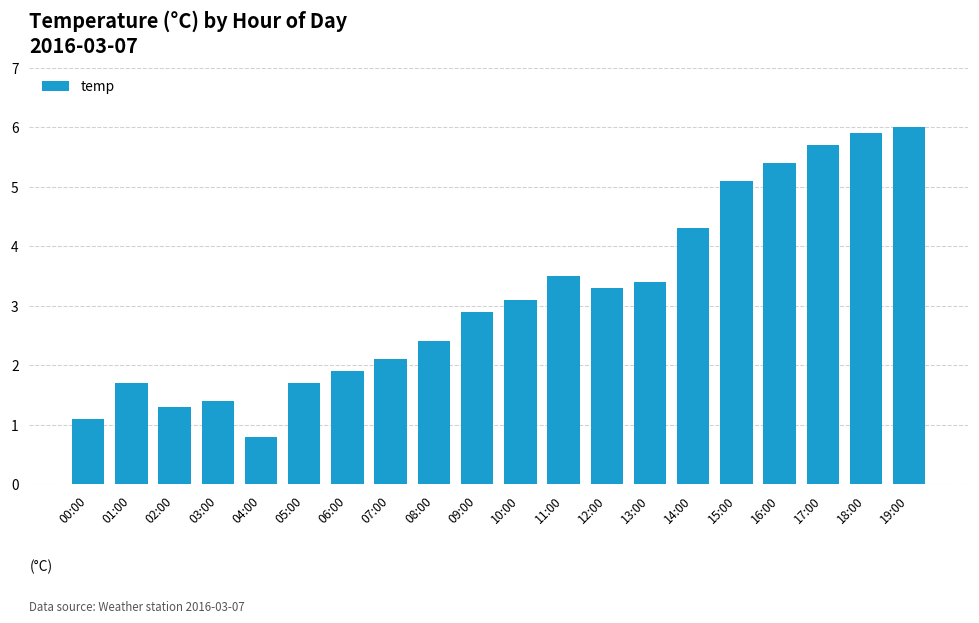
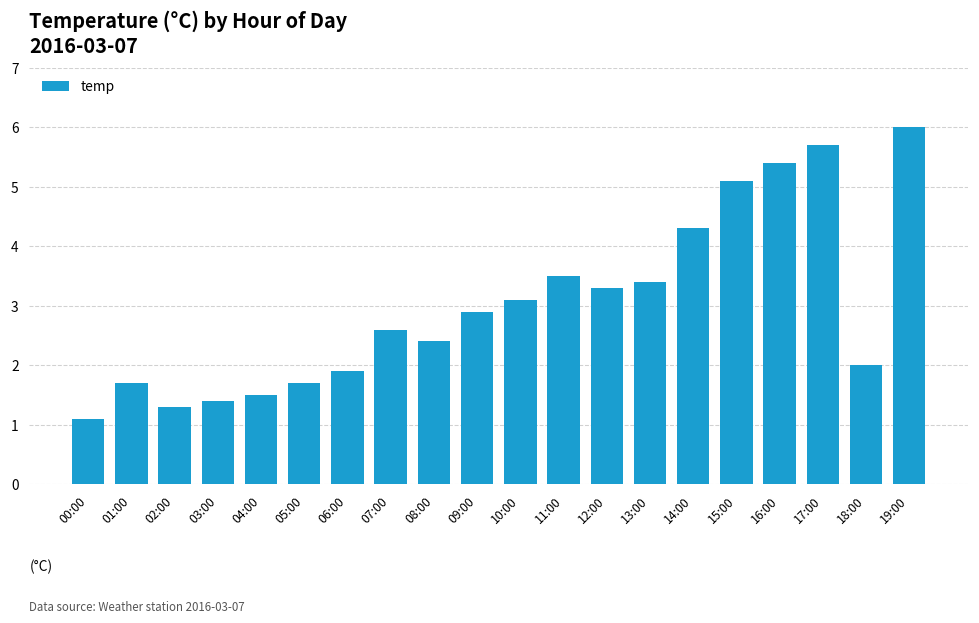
  {
    "00:00": 1.1,
    "01:00": 1.7,
    "02:00": 1.3,
    "03:00": 1.4,
-   "04:00": 0.8,
+   "04:00": 1.5,
    "05:00": 1.7,
    "06:00": 1.9,
-   "07:00": 2.1,
+   "07:00": 2.6,
    "08:00": 2.4,
    "09:00": 2.9,
    "10:00": 3.1,
    "11:00": 3.5,
    "12:00": 3.3,
    "13:00": 3.4,
    "14:00": 4.3,
    "15:00": 5.1,
    "16:00": 5.4,
    "17:00": 5.7,
-   "18:00": 5.9,
+   "18:00": 2.0,
    "19:00": 6.0
  }
